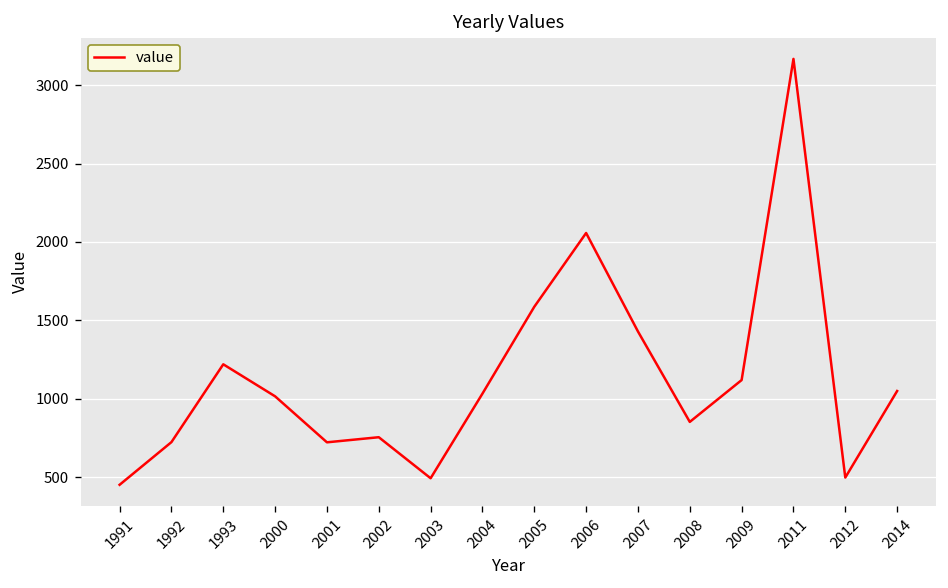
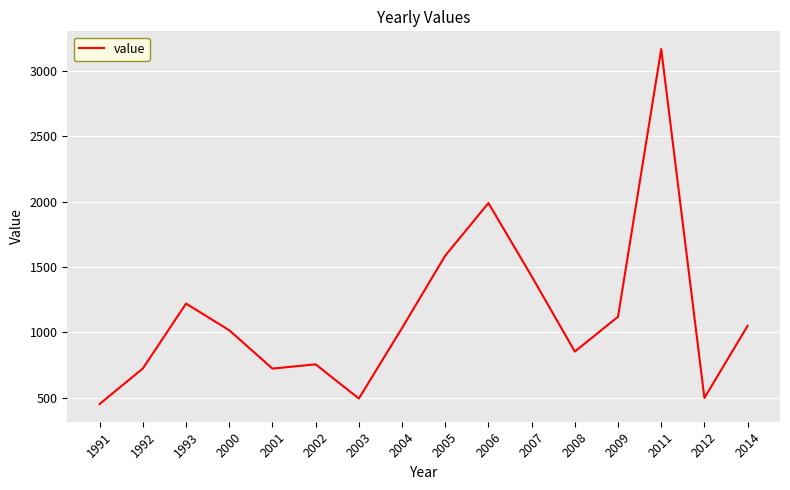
  {
    "1991": 450,
    "1992": 720,
    "1993": 1220,
    "2000": 1020,
    "2001": 720,
    "2002": 750,
    "2003": 490,
    "2004": 1030,
    "2005": 1590,
-   "2006": 2060,
+   "2006": 1990,
    "2007": 1430,
    "2008": 850,
    "2009": 1120,
    "2011": 3170,
    "2012": 500,
    "2014": 1050
  }
